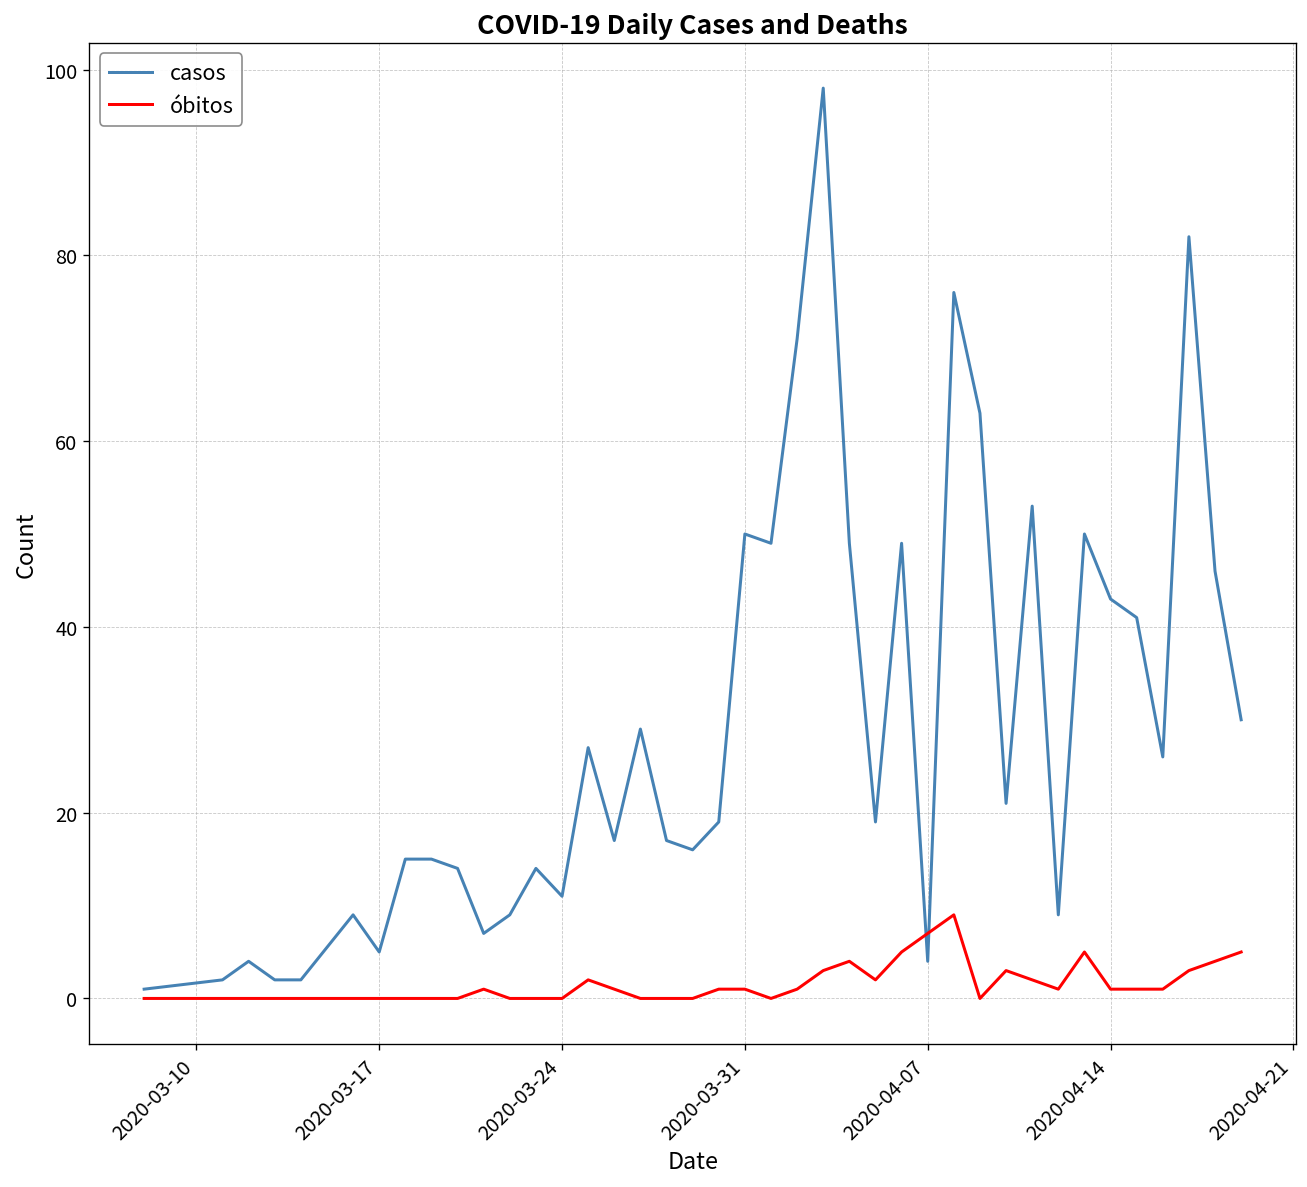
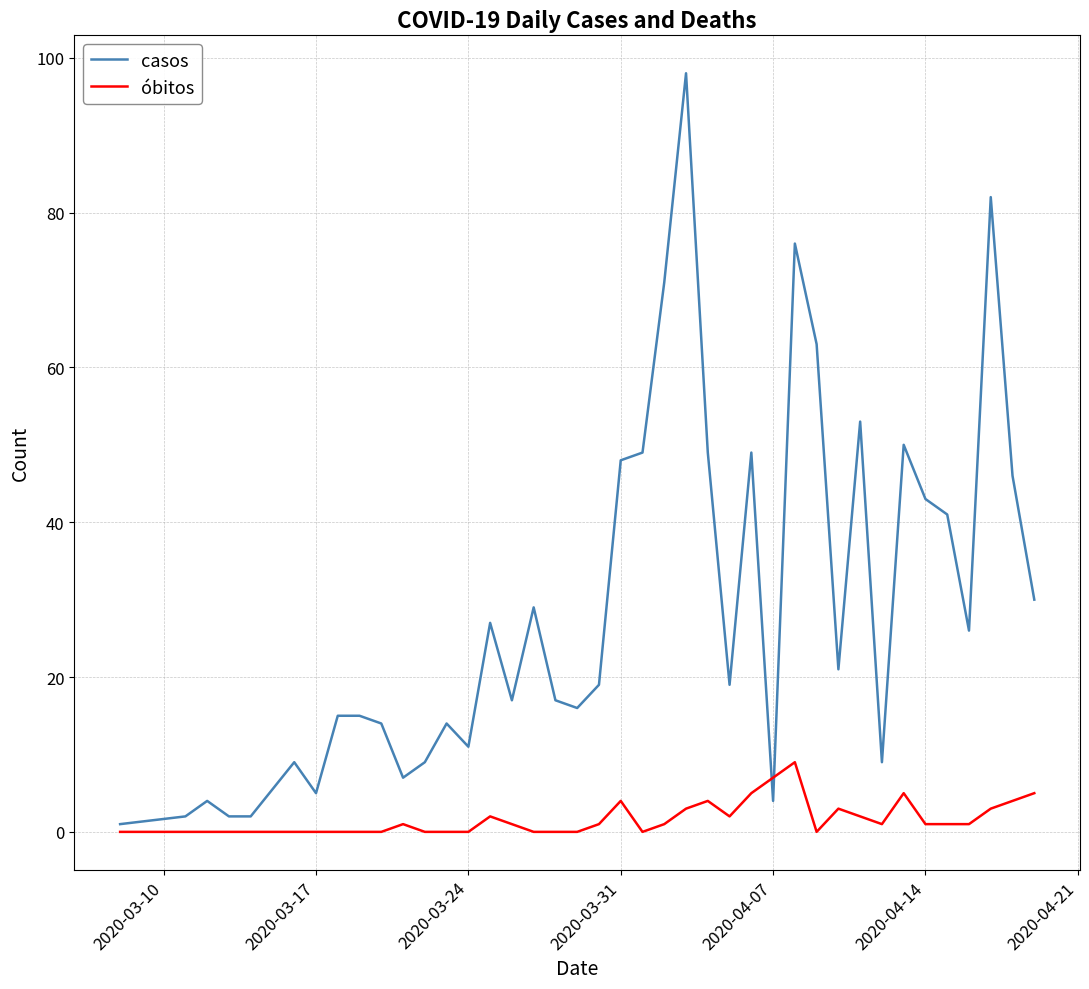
  {
    "casos": {
      "2020-03-17": 5,
      "2020-03-24": 11,
-     "2020-03-31": 50,
+     "2020-03-31": 48,
      "2020-04-07": 4,
      "2020-04-14": 43
    },
    "óbitos": {
      "2020-03-17": 0,
      "2020-03-24": 0,
-     "2020-03-31": 1,
+     "2020-03-31": 4,
      "2020-04-07": 7,
      "2020-04-14": 1
    }
  }
